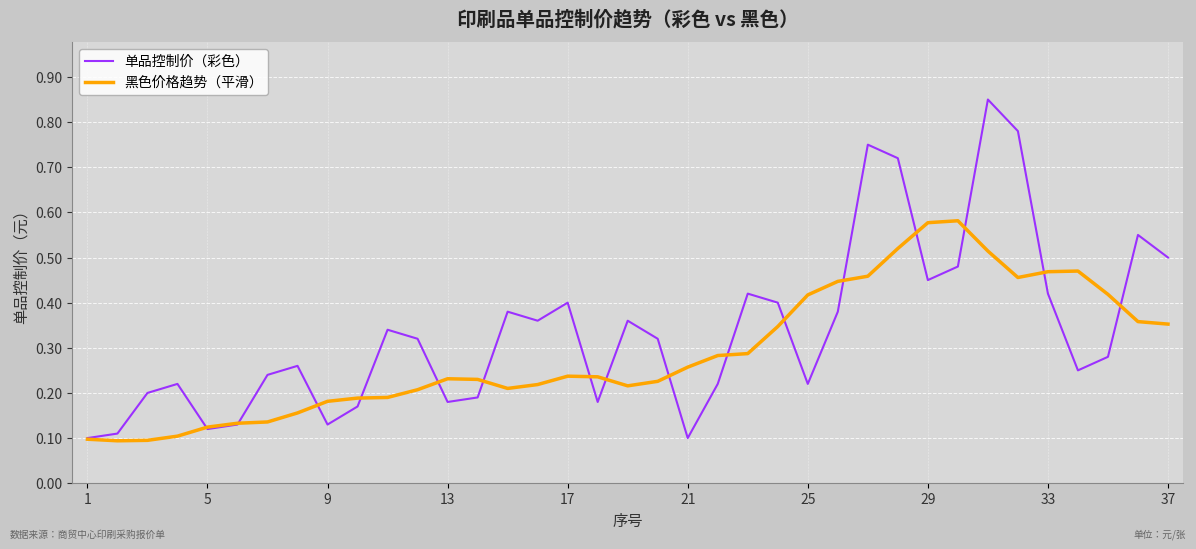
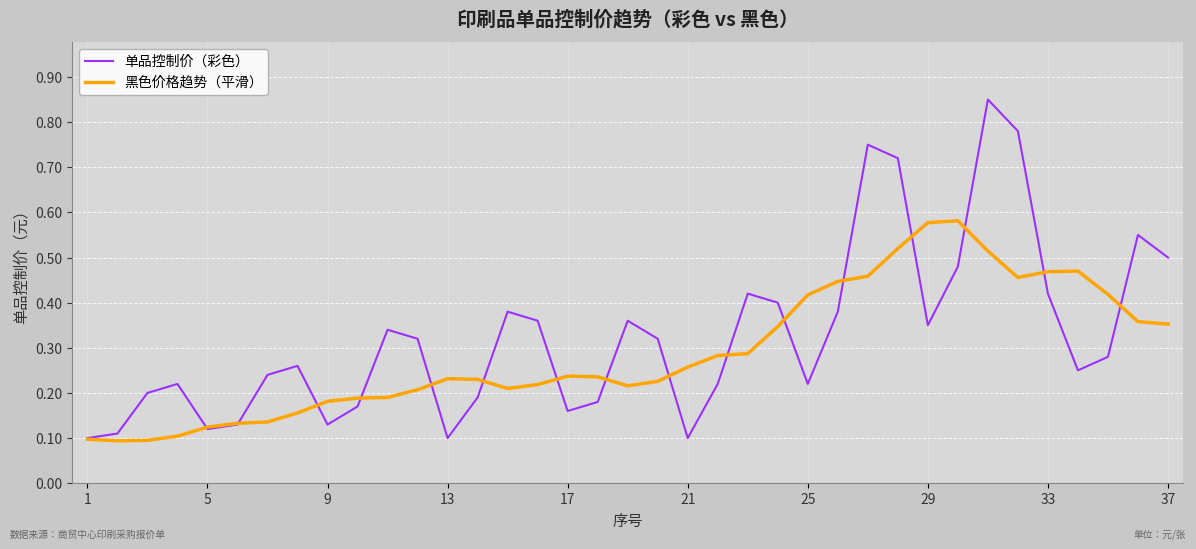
  {
    "单品控制价（彩色）": {
      "9": 0.13,
-     "13": 0.18,
-     "17": 0.40,
+     "13": 0.10,
+     "17": 0.16,
      "21": 0.10,
      "25": 0.22,
-     "29": 0.45,
+     "29": 0.35,
      "33": 0.42,
      "37": 0.50
    },
    "黑色价格趋势（平滑）": {
      "9": 0.18,
      "13": 0.23,
      "17": 0.24,
      "21": 0.26,
      "25": 0.42,
      "29": 0.58,
      "33": 0.47,
      "37": 0.35
    }
  }
